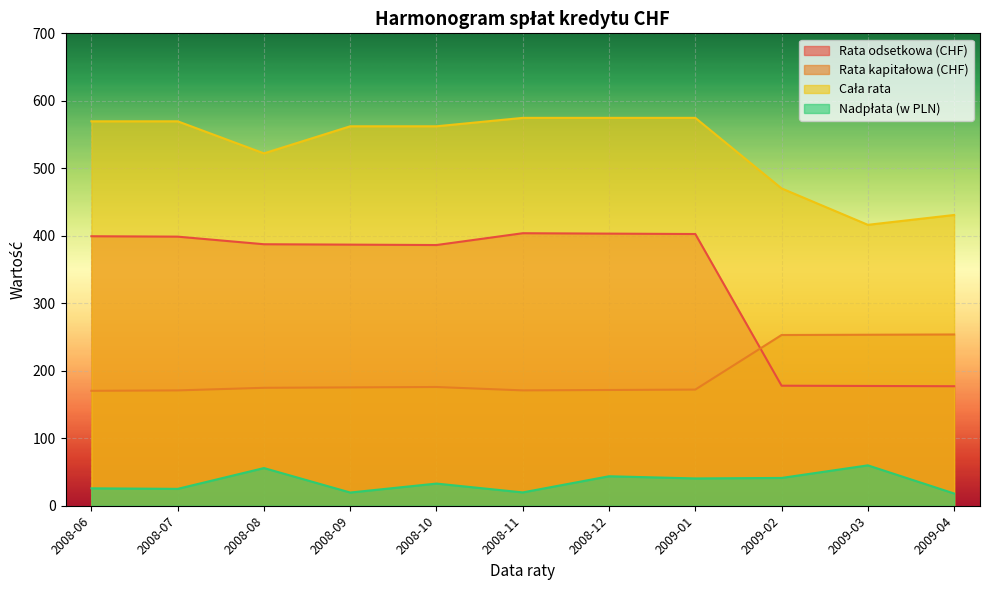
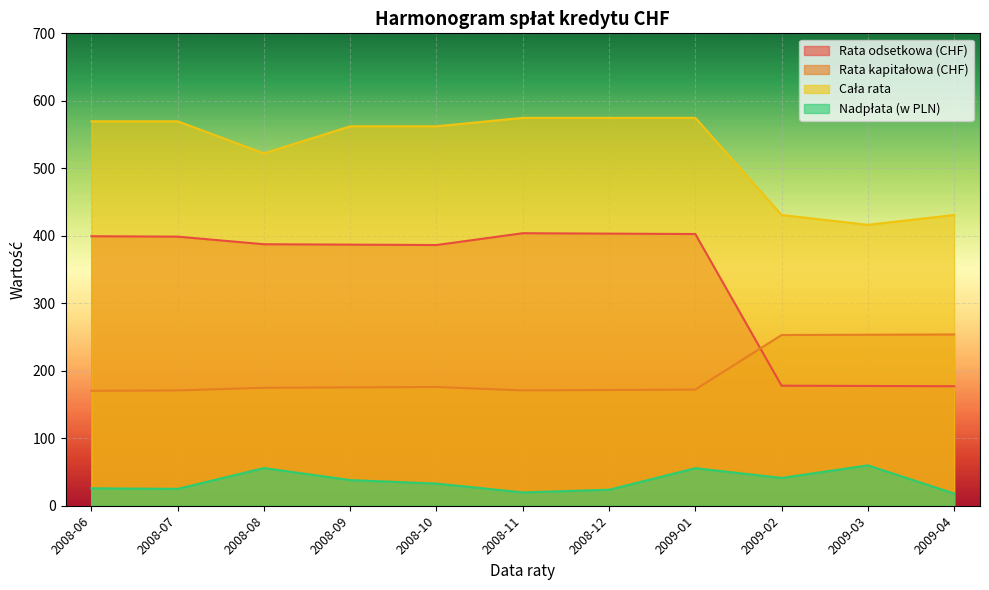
  {
    "Cała rata": {
      "2008-06": 570,
      "2008-07": 570,
      "2008-08": 520,
      "2008-09": 560,
      "2008-10": 560,
      "2008-11": 570,
      "2008-12": 570,
      "2009-01": 570,
-     "2009-02": 470,
+     "2009-02": 430,
      "2009-03": 420,
      "2009-04": 430
    },
    "Nadpłata (w PLN)": {
      "2008-06": 30,
      "2008-07": 30,
      "2008-08": 60,
-     "2008-09": 20,
+     "2008-09": 40,
      "2008-10": 30,
      "2008-11": 20,
-     "2008-12": 40,
-     "2009-01": 40,
+     "2008-12": 20,
+     "2009-01": 60,
      "2009-02": 40,
      "2009-03": 60,
      "2009-04": 20
    }
  }
